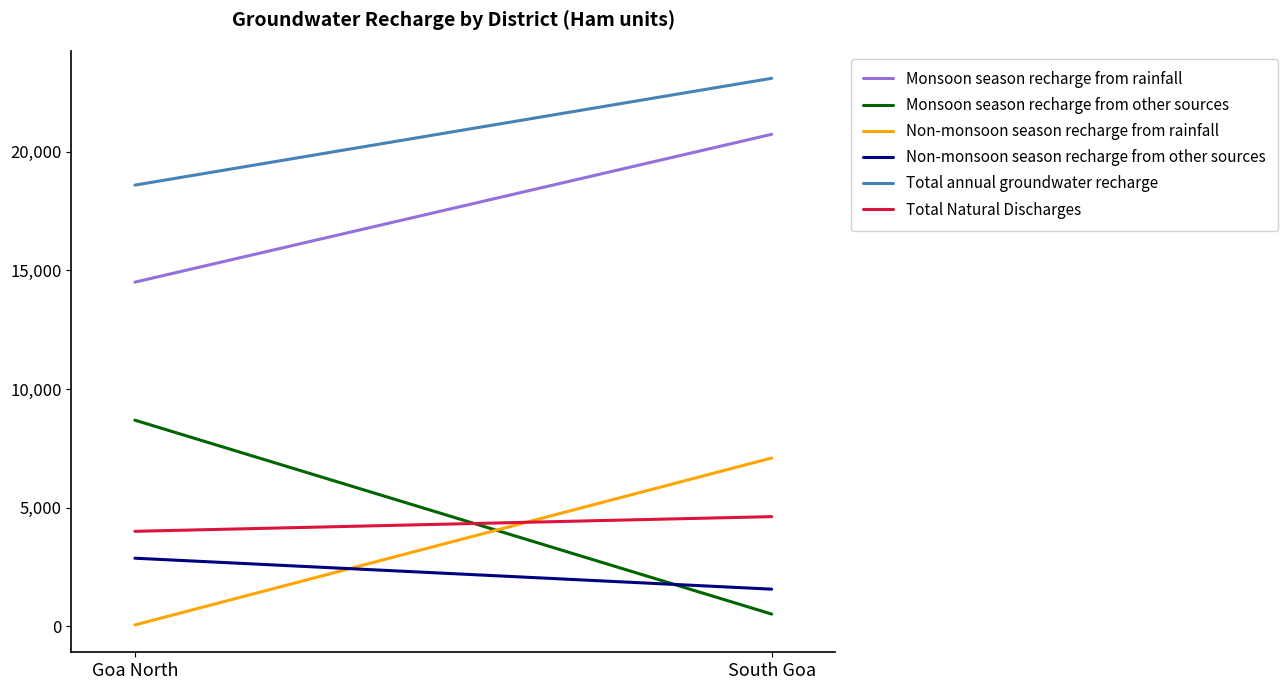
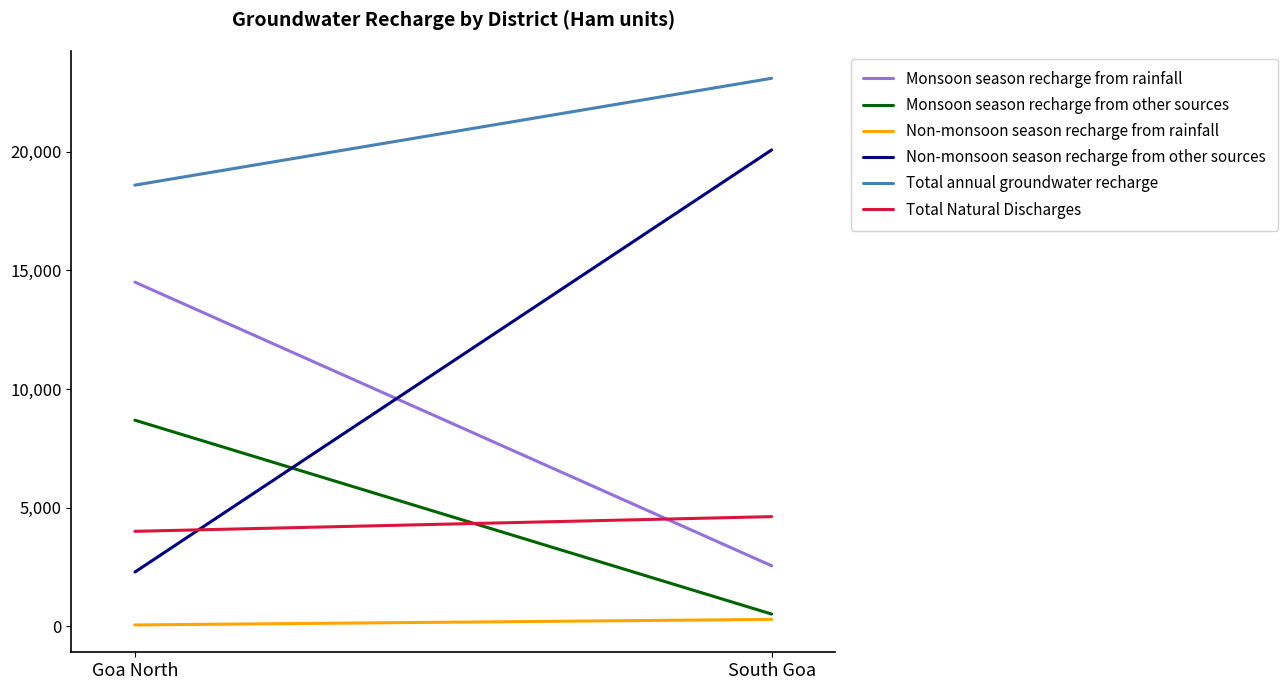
  {
    "Monsoon season recharge from rainfall": {
      "Goa North": "14,500",
-     "South Goa": "20,700"
+     "South Goa": "2,500"
    },
    "Monsoon season recharge from other sources": {
      "Goa North": "8,700",
      "South Goa": "500"
    },
    "Non-monsoon season recharge from rainfall": {
      "Goa North": "100",
-     "South Goa": "7,100"
+     "South Goa": "300"
    },
    "Non-monsoon season recharge from other sources": {
-     "Goa North": "2,900",
-     "South Goa": "1,600"
+     "Goa North": "2,300",
+     "South Goa": "20,100"
    },
    "Total annual groundwater recharge": {
      "Goa North": "18,600",
      "South Goa": "23,100"
    },
    "Total Natural Discharges": {
      "Goa North": "4,000",
      "South Goa": "4,600"
    }
  }
